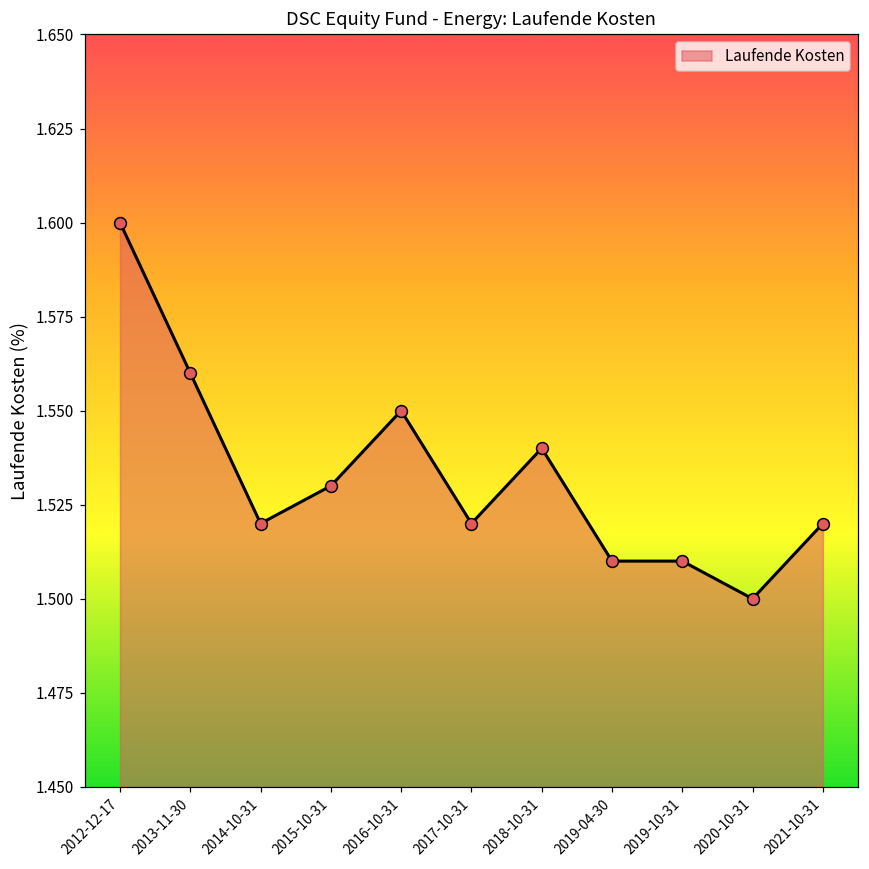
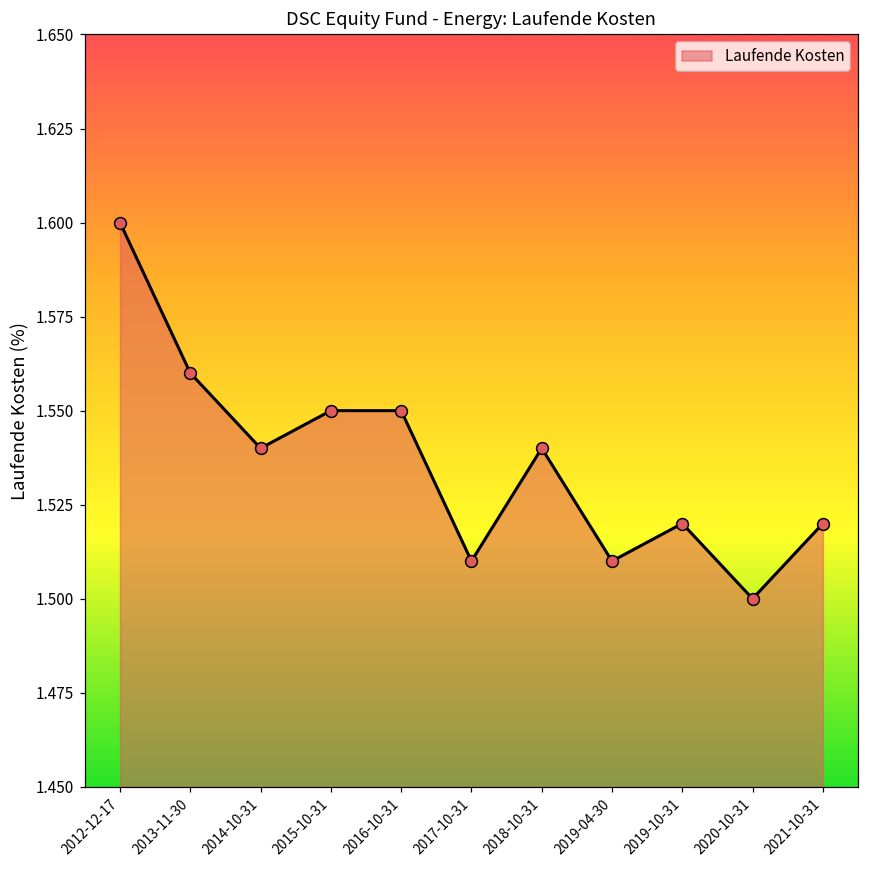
  {
    "2012-12-17": 1.60,
    "2013-11-30": 1.56,
-   "2014-10-31": 1.52,
-   "2015-10-31": 1.53,
+   "2014-10-31": 1.54,
+   "2015-10-31": 1.55,
    "2016-10-31": 1.55,
-   "2017-10-31": 1.52,
+   "2017-10-31": 1.51,
    "2018-10-31": 1.54,
    "2019-04-30": 1.51,
-   "2019-10-31": 1.51,
+   "2019-10-31": 1.52,
    "2020-10-31": 1.50,
    "2021-10-31": 1.52
  }
